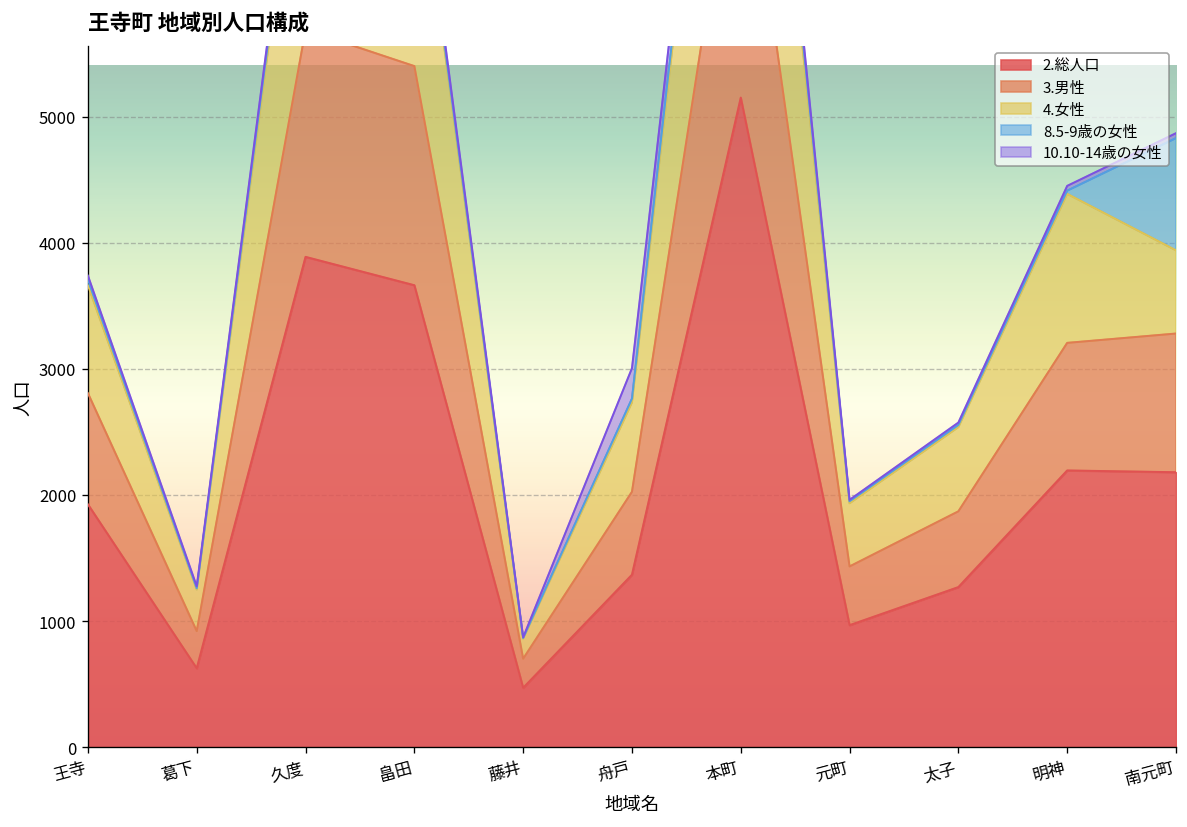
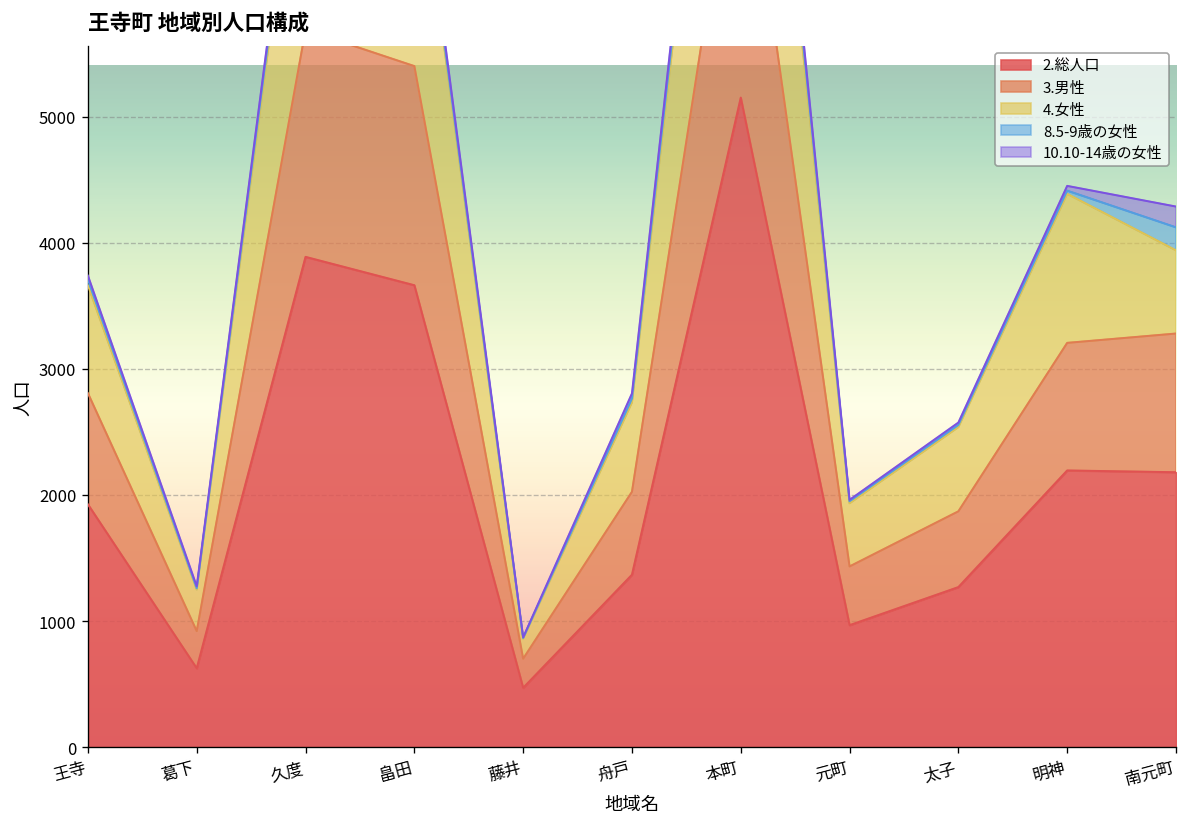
  {
    "4.女性": {
      "王寺": 860,
      "舟戸": 710,
      "明神": 1180,
      "南元町": 660
    },
    "8.5-9歳の女性": {
      "王寺": 40,
      "舟戸": 30,
      "明神": 30,
-     "南元町": 890
+     "南元町": 180
    },
    "10.10-14歳の女性": {
      "王寺": 30,
-     "舟戸": 240,
+     "舟戸": 40,
      "明神": 40,
-     "南元町": 40
+     "南元町": 170
    }
  }
